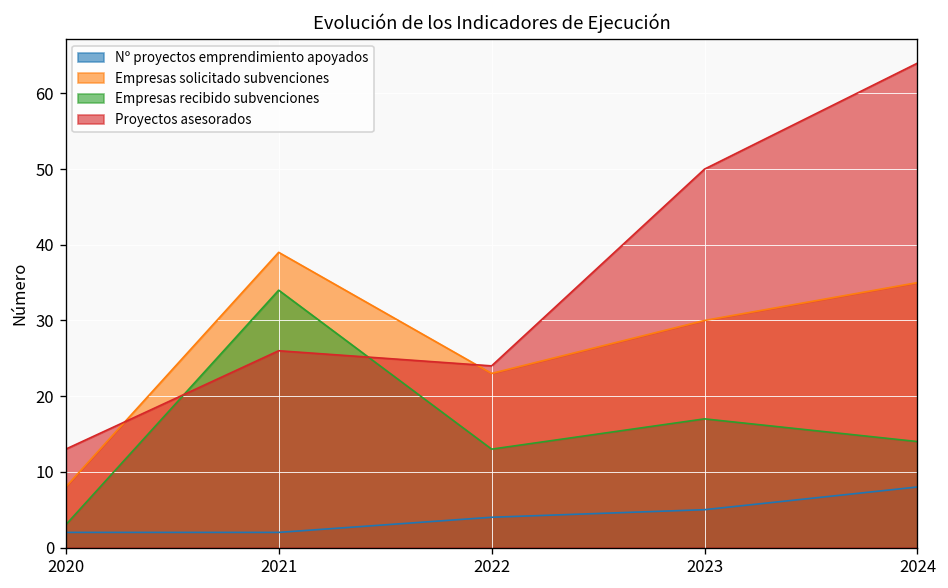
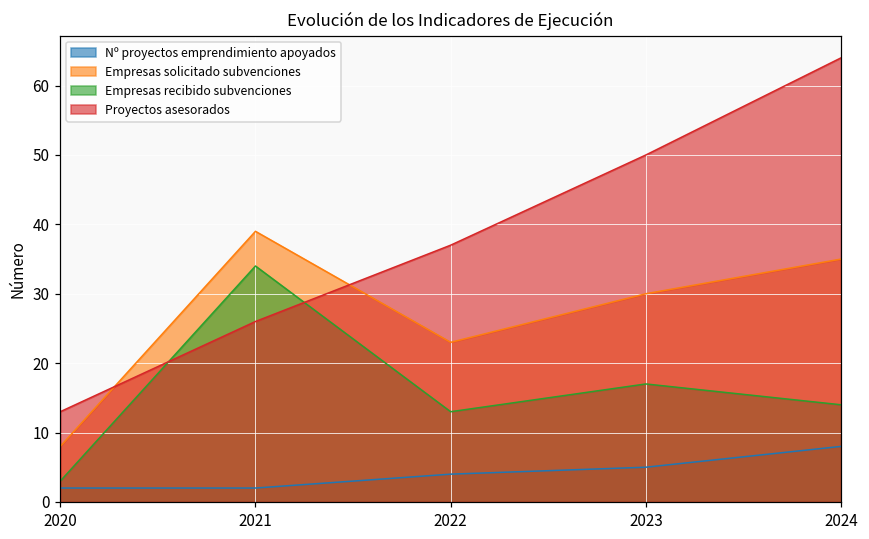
  {
    "Nº proyectos emprendimiento apoyados": {
      "2020": 2,
      "2021": 2,
      "2022": 4,
      "2023": 5,
      "2024": 8
    },
    "Empresas solicitado subvenciones": {
      "2020": 8,
      "2021": 39,
      "2022": 23,
      "2023": 30,
      "2024": 35
    },
    "Empresas recibido subvenciones": {
      "2020": 3,
      "2021": 34,
      "2022": 13,
      "2023": 17,
      "2024": 14
    },
    "Proyectos asesorados": {
      "2020": 13,
      "2021": 26,
-     "2022": 24,
+     "2022": 37,
      "2023": 50,
      "2024": 64
    }
  }
